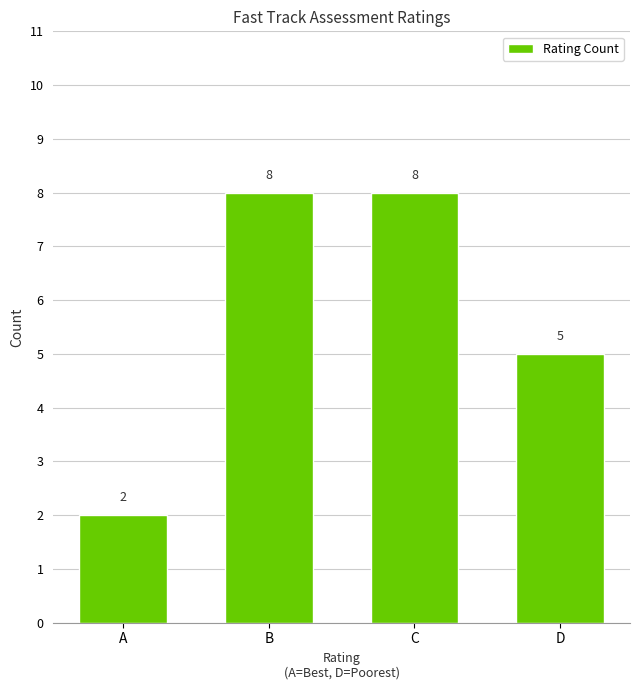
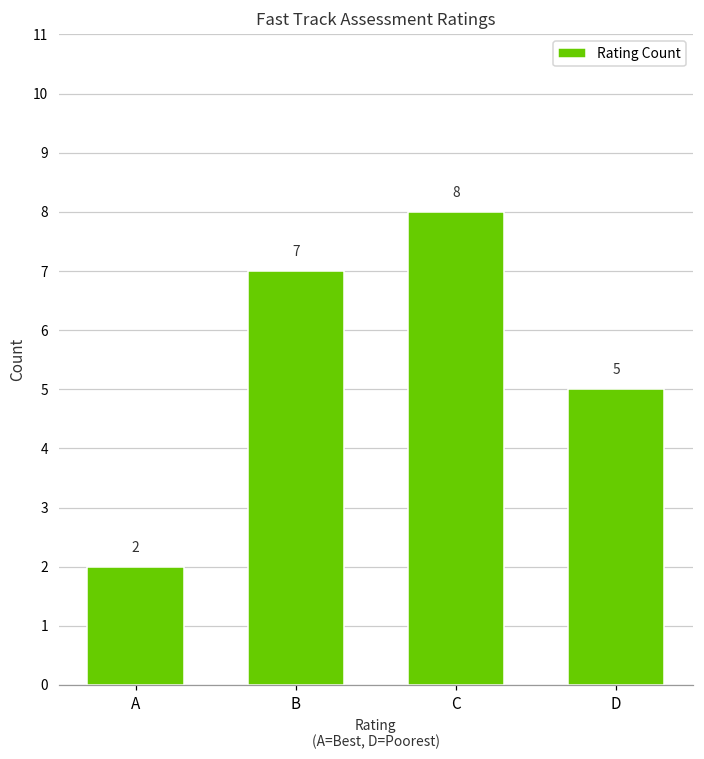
  {
    "A": 2,
-   "B": 8,
+   "B": 7,
    "C": 8,
    "D": 5
  }
